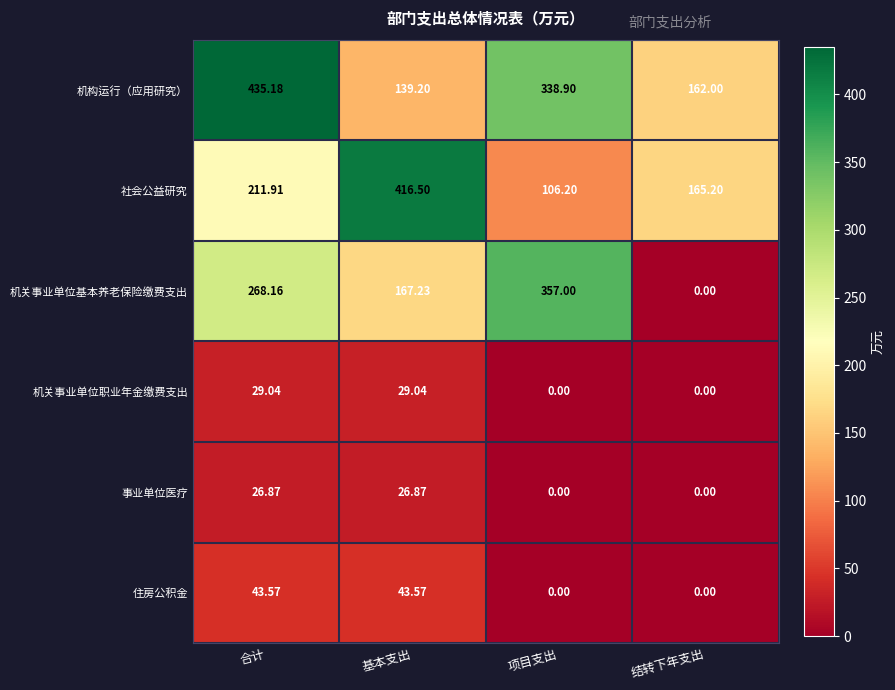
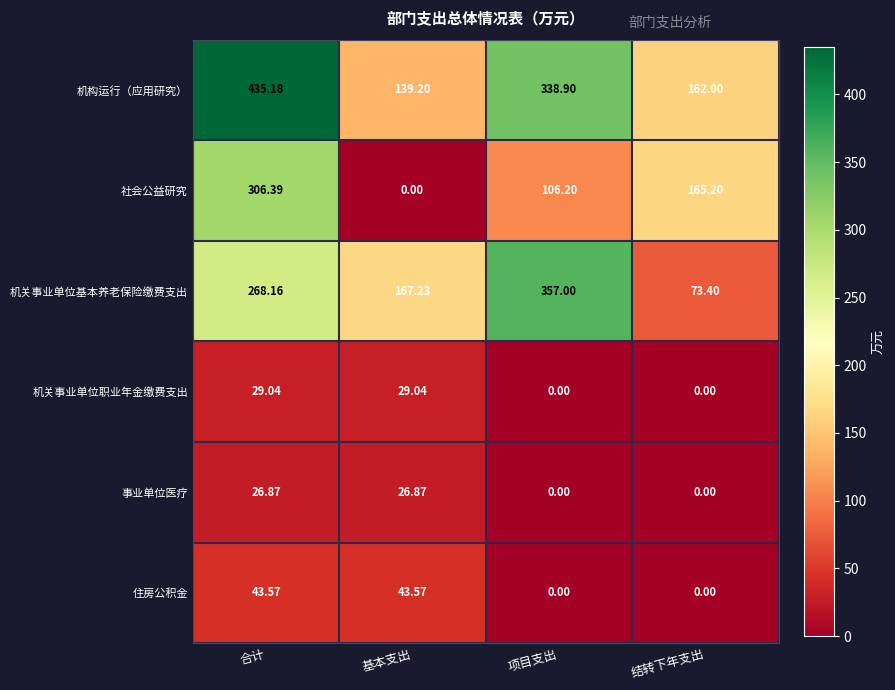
  {
    "机构运行（应用研究）": {
      "合计": 435.18,
      "基本支出": 139.20,
      "项目支出": 338.90,
      "结转下年支出": 162.00
    },
    "社会公益研究": {
-     "合计": 211.91,
-     "基本支出": 416.50,
+     "合计": 306.39,
+     "基本支出": 0.00,
      "项目支出": 106.20,
      "结转下年支出": 165.20
    },
    "机关事业单位基本养老保险缴费支出": {
      "合计": 268.16,
      "基本支出": 167.23,
      "项目支出": 357.00,
-     "结转下年支出": 0.00
+     "结转下年支出": 73.40
    },
    "机关事业单位职业年金缴费支出": {
      "合计": 29.04,
      "基本支出": 29.04,
      "项目支出": 0.00,
      "结转下年支出": 0.00
    },
    "事业单位医疗": {
      "合计": 26.87,
      "基本支出": 26.87,
      "项目支出": 0.00,
      "结转下年支出": 0.00
    },
    "住房公积金": {
      "合计": 43.57,
      "基本支出": 43.57,
      "项目支出": 0.00,
      "结转下年支出": 0.00
    }
  }
